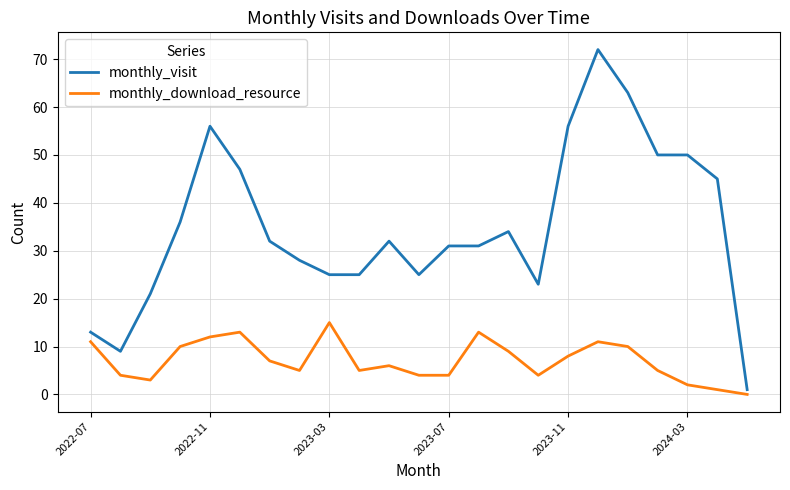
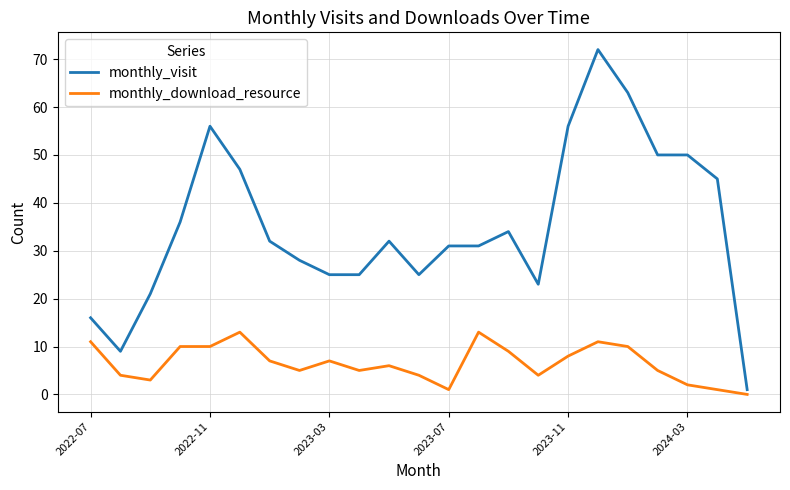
  {
    "monthly_visit": {
-     "2022-07": 13,
+     "2022-07": 16,
      "2022-11": 56,
      "2023-03": 25,
      "2023-07": 31,
      "2023-11": 56,
      "2024-03": 50
    },
    "monthly_download_resource": {
      "2022-07": 11,
-     "2022-11": 12,
-     "2023-03": 15,
-     "2023-07": 4,
+     "2022-11": 10,
+     "2023-03": 7,
+     "2023-07": 1,
      "2023-11": 8,
      "2024-03": 2
    }
  }
